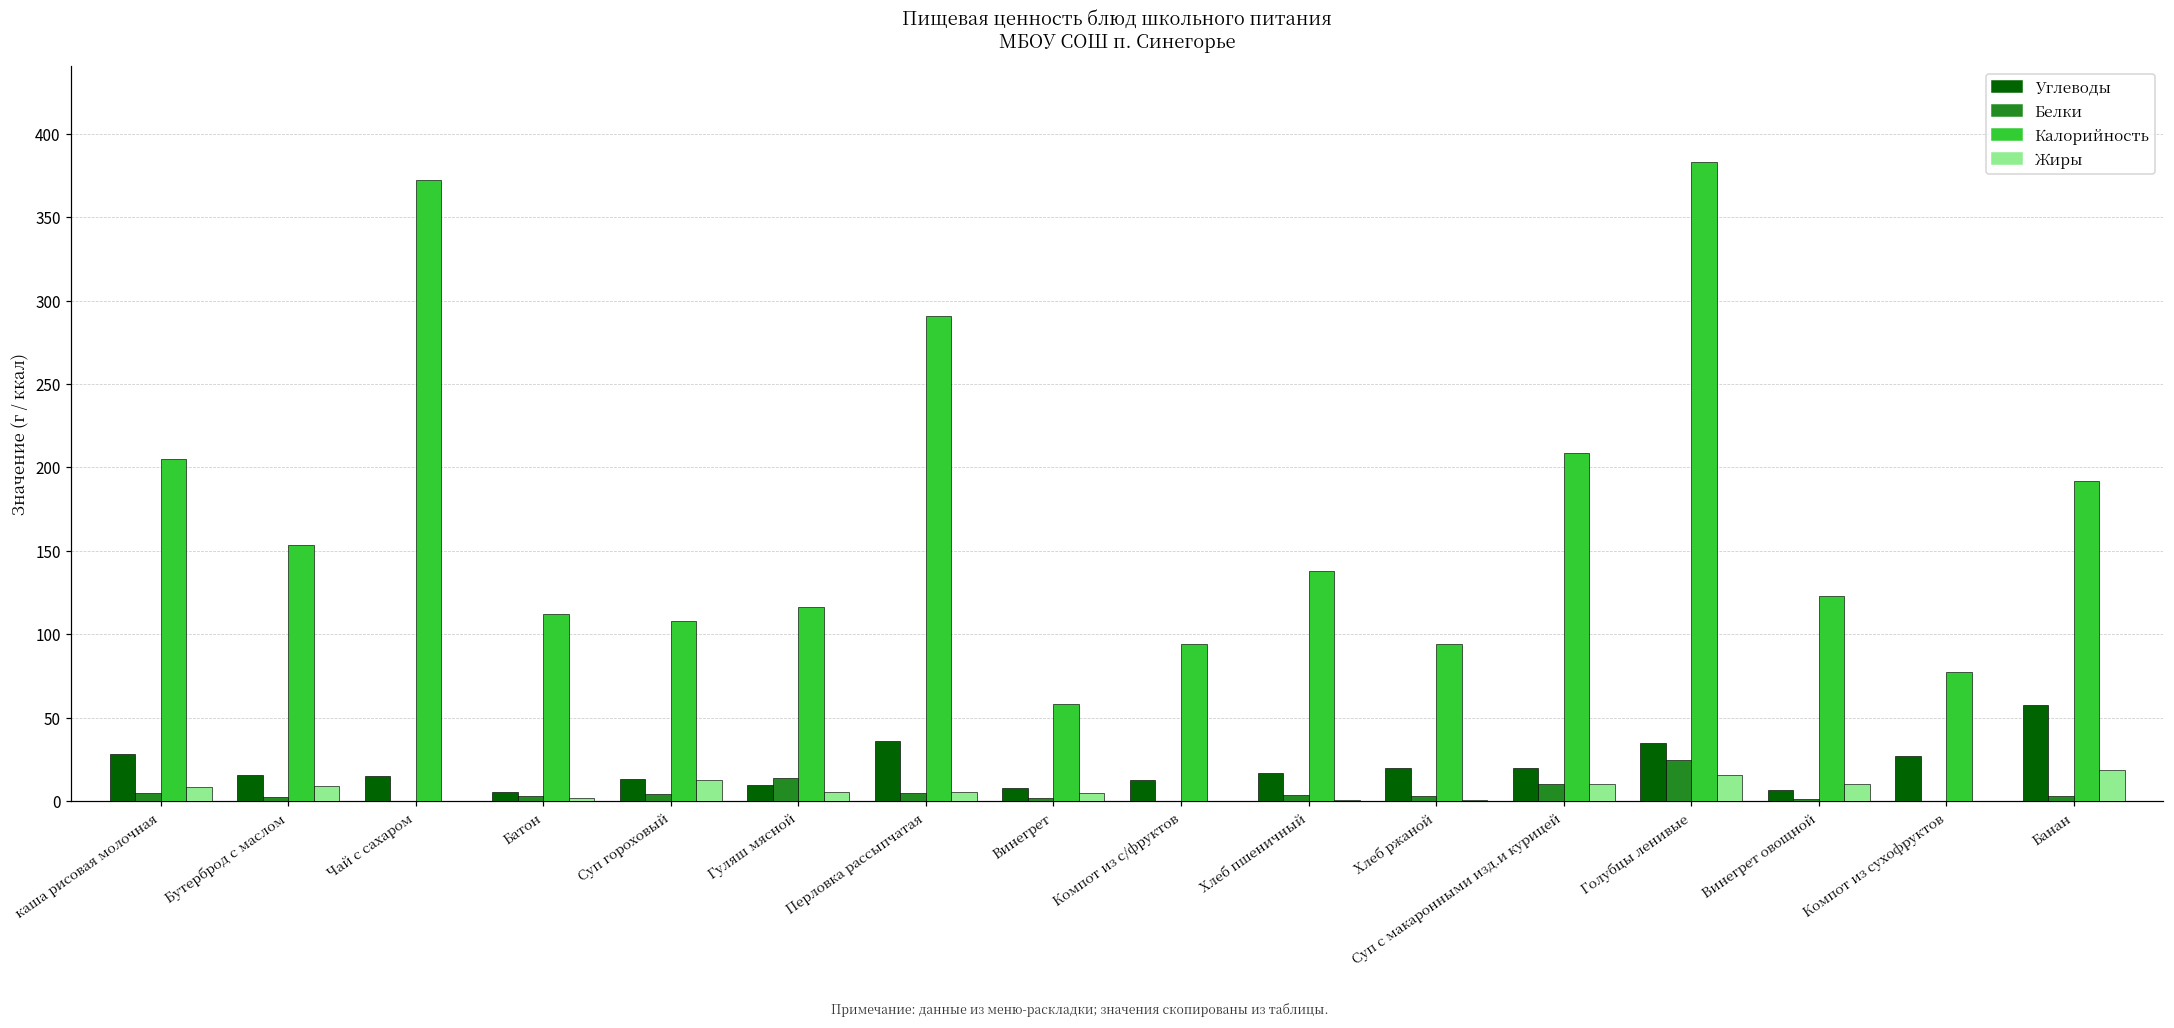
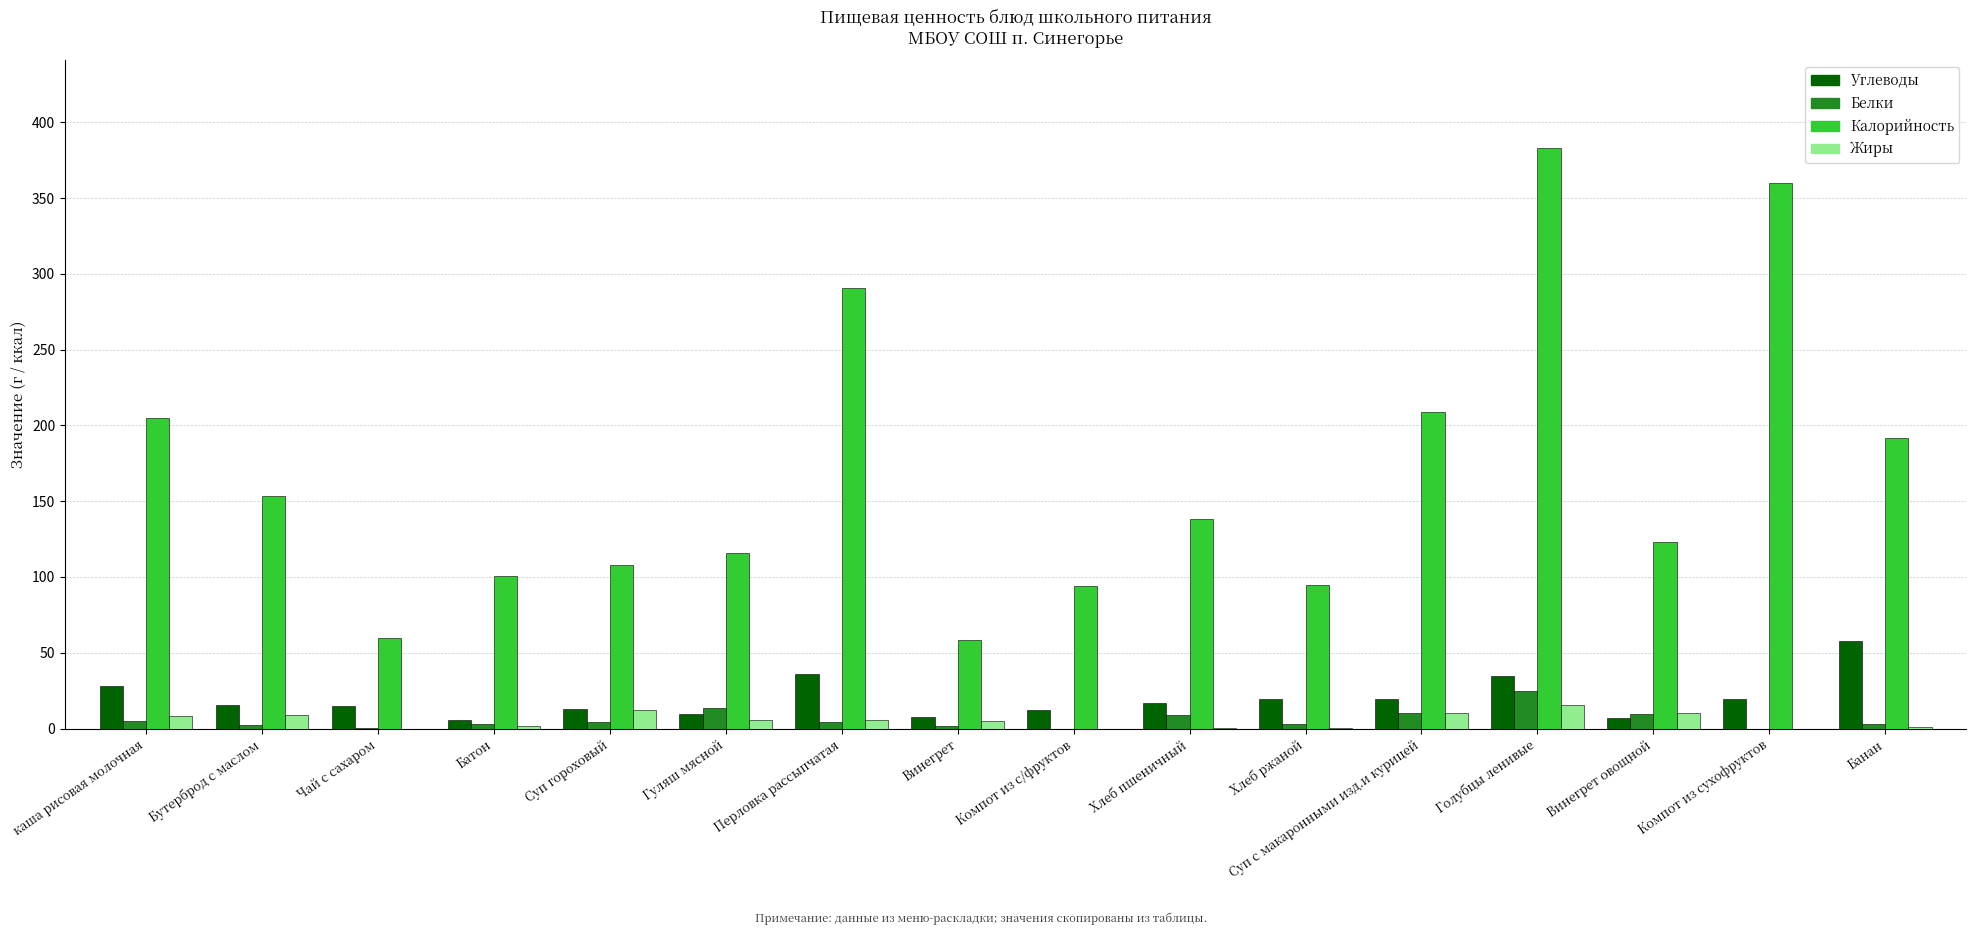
  {
    "Углеводы": {
      "каша рисовая молочная": 28,
      "Бутерброд с маслом": 16,
      "Чай с сахаром": 15,
      "Батон": 6,
      "Суп гороховый": 13,
      "Гуляш мясной": 10,
      "Перловка рассыпчатая": 36,
      "Винегрет": 8,
      "Компот из с/фруктов": 12,
      "Хлеб пшеничный": 17,
      "Хлеб ржаной": 20,
      "Суп с макаронными изд.и курицей": 20,
      "Голубцы ленивые": 35,
      "Винегрет овощной": 7,
-     "Компот из сухофруктов": 27,
+     "Компот из сухофруктов": 19,
      "Банан": 58
    },
    "Белки": {
      "каша рисовая молочная": 5,
      "Бутерброд с маслом": 2,
      "Батон": 3,
      "Суп гороховый": 4,
      "Гуляш мясной": 14,
      "Перловка рассыпчатая": 4,
      "Винегрет": 2,
-     "Хлеб пшеничный": 3,
+     "Хлеб пшеничный": 9,
      "Хлеб ржаной": 3,
      "Суп с макаронными изд.и курицей": 10,
      "Голубцы ленивые": 25,
-     "Винегрет овощной": 1,
+     "Винегрет овощной": 9,
      "Компот из сухофруктов": 0,
      "Банан": 3
    },
    "Калорийность": {
      "каша рисовая молочная": 205,
      "Бутерброд с маслом": 153,
-     "Чай с сахаром": 372,
-     "Батон": 112,
+     "Чай с сахаром": 60,
+     "Батон": 101,
      "Суп гороховый": 108,
      "Гуляш мясной": 116,
      "Перловка рассыпчатая": 291,
      "Винегрет": 58,
      "Компот из с/фруктов": 94,
      "Хлеб пшеничный": 138,
      "Хлеб ржаной": 94,
      "Суп с макаронными изд.и курицей": 209,
      "Голубцы ленивые": 383,
      "Винегрет овощной": 123,
-     "Компот из сухофруктов": 77,
+     "Компот из сухофруктов": 360,
      "Банан": 192
    },
    "Жиры": {
      "каша рисовая молочная": 8,
      "Бутерброд с маслом": 9,
      "Чай с сахаром": 0,
      "Суп гороховый": 12,
      "Гуляш мясной": 5,
      "Перловка рассыпчатая": 6,
      "Винегрет": 5,
      "Компот из с/фруктов": 0,
      "Суп с макаронными изд.и курицей": 10,
      "Голубцы ленивые": 16,
      "Винегрет овощной": 10,
      "Компот из сухофруктов": 0,
-     "Банан": 18
+     "Банан": 1
    }
  }
